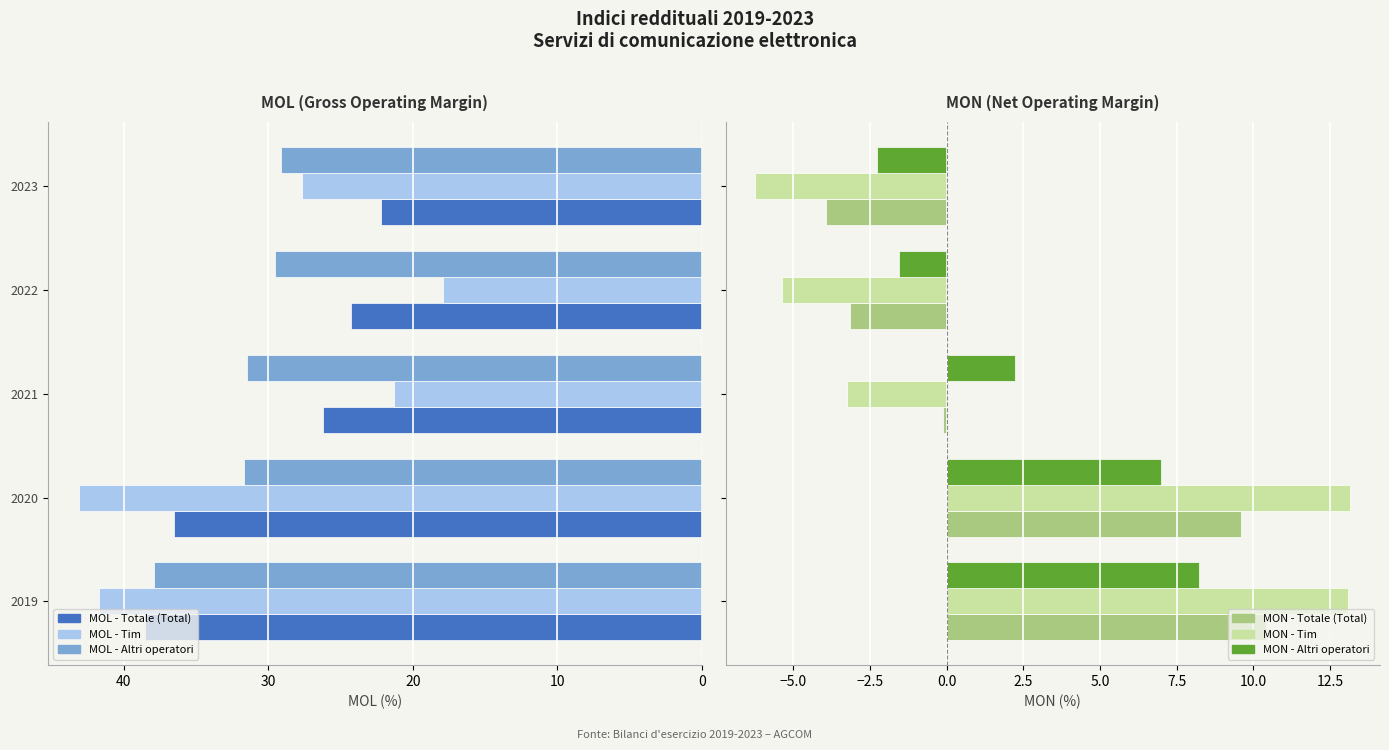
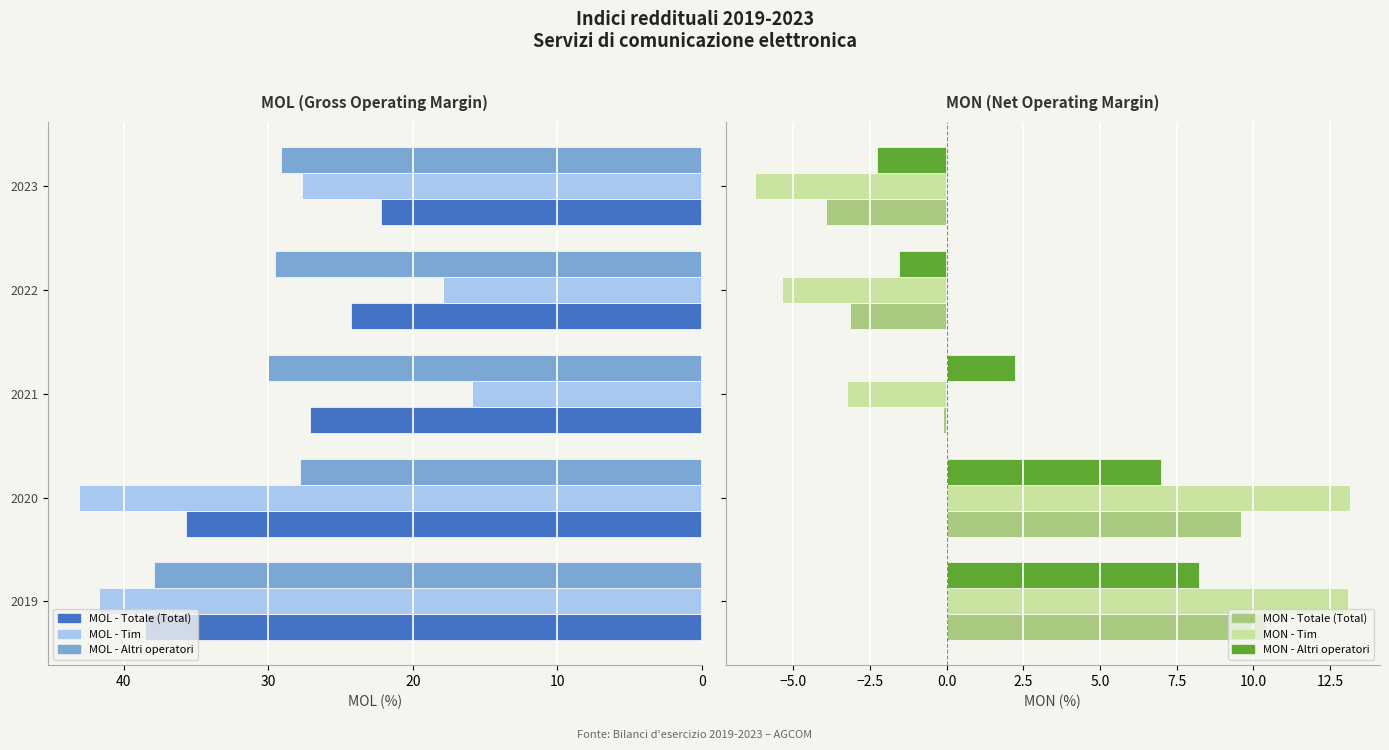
  {
    "MOL (Gross Operating Margin)": {
      "MOL - Totale (Total)": {
        "2023": 22.2,
        "2022": 24.3,
-       "2021": 26.2,
-       "2020": 36.5
+       "2021": 27.1,
+       "2020": 35.7
      },
      "MOL - Tim": {
        "2023": 27.7,
        "2022": 17.9,
-       "2021": 21.3,
+       "2021": 15.9,
        "2020": 43.1,
        "2019": 41.7
      },
      "MOL - Altri operatori": {
        "2023": 29.1,
        "2022": 29.5,
-       "2021": 31.5,
-       "2020": 31.7,
+       "2021": 30.0,
+       "2020": 27.8,
        "2019": 37.9
      }
    }
  }
